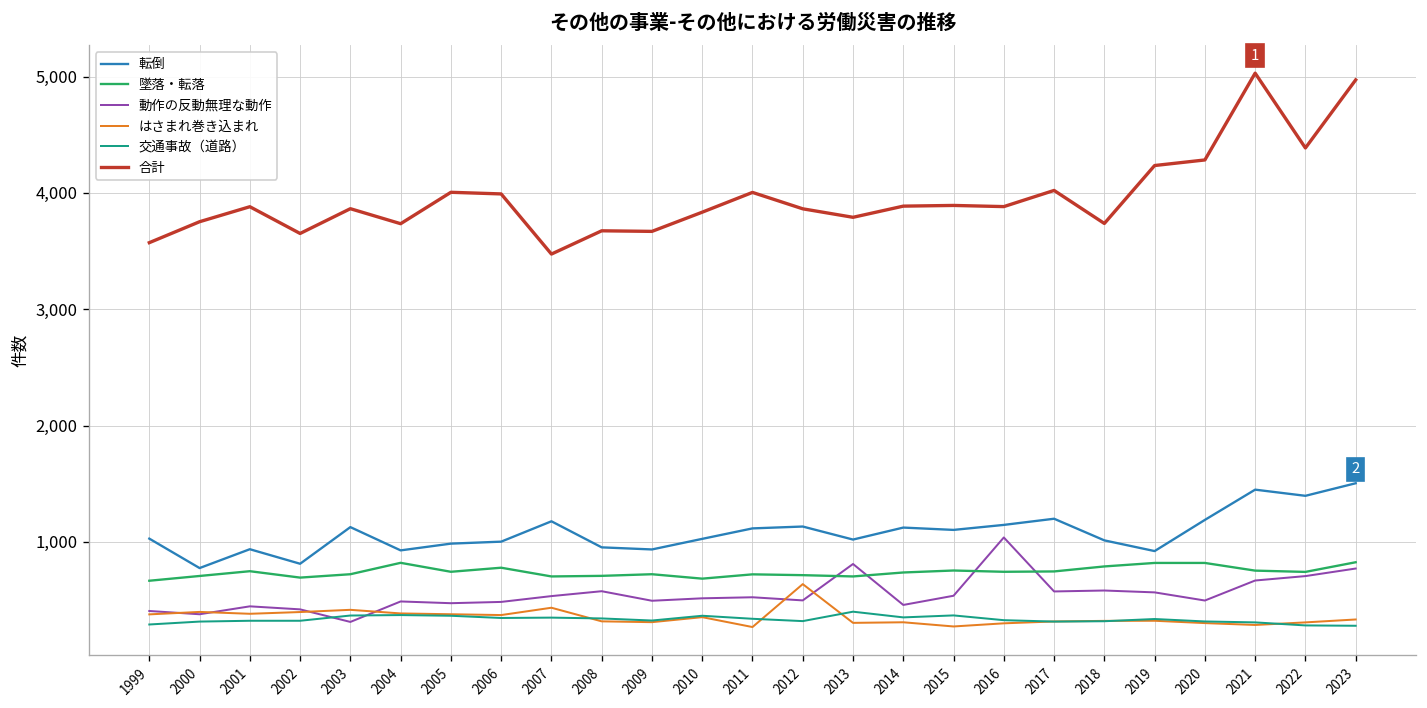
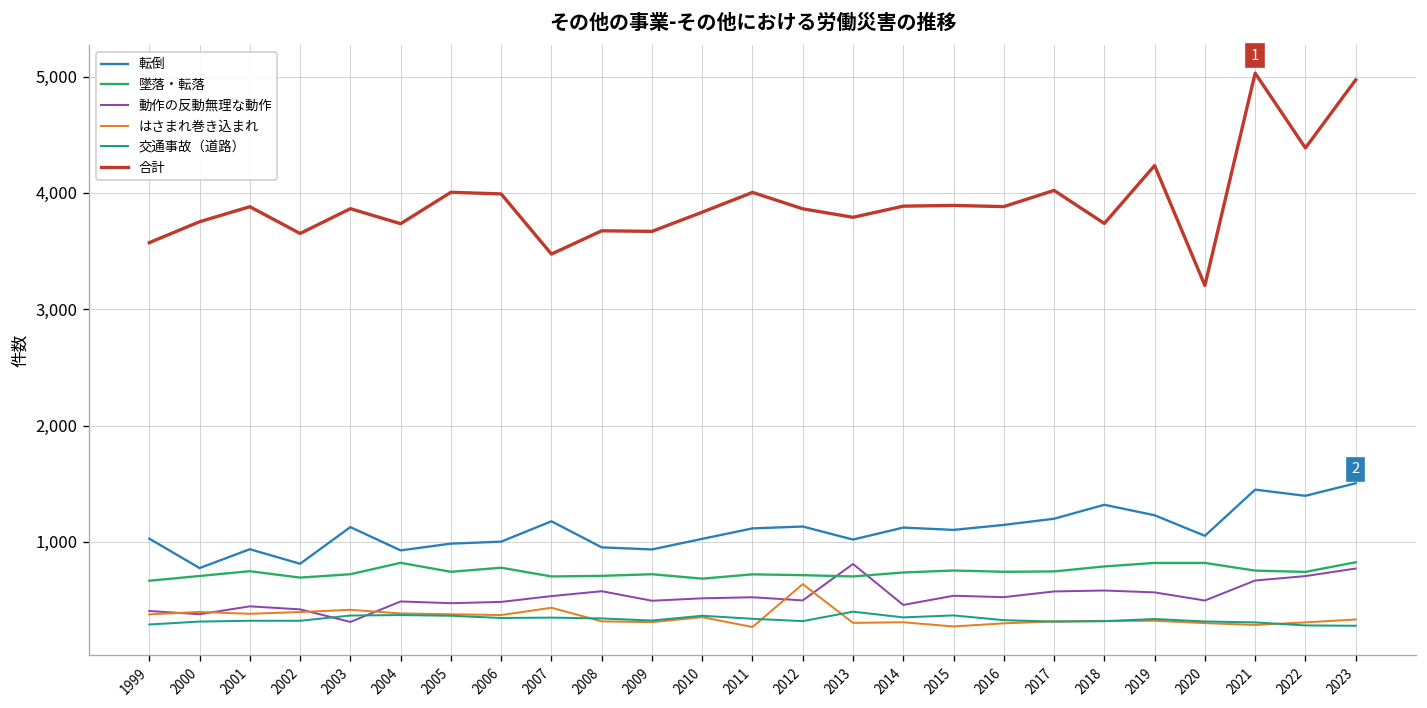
  {
    "転倒": {
      "1999": "1,000",
      "2000": "800",
      "2001": "900",
      "2002": "800",
      "2003": "1,100",
      "2004": "900",
      "2005": "1,000",
      "2006": "1,000",
      "2007": "1,200",
      "2008": "1,000",
      "2009": "900",
      "2010": "1,000",
      "2011": "1,100",
      "2012": "1,100",
      "2013": "1,000",
      "2014": "1,100",
      "2015": "1,100",
      "2016": "1,100",
      "2017": "1,200",
-     "2018": "1,000",
-     "2019": "900",
-     "2020": "1,200",
+     "2018": "1,300",
+     "2019": "1,200",
+     "2020": "1,100",
      "2021": "1,400",
      "2022": "1,400"
    },
    "動作の反動無理な動作": {
      "1999": "400",
      "2001": "400",
      "2003": "300",
      "2004": "500",
      "2005": "500",
      "2006": "500",
      "2007": "500",
      "2008": "600",
      "2009": "500",
      "2010": "500",
      "2011": "500",
      "2012": "500",
      "2013": "800",
      "2014": "500",
      "2015": "500",
-     "2016": "1,000",
+     "2016": "500",
      "2017": "600",
      "2018": "600",
      "2019": "600",
      "2020": "500",
      "2021": "700",
      "2022": "700",
      "2023": "800"
    },
    "はさまれ巻き込まれ": {
      "1999": "400",
      "2001": "400",
      "2003": "400",
      "2007": "400",
      "2011": "300",
      "2012": "600",
      "2013": "300",
      "2014": "300",
      "2015": "300",
      "2016": "300",
      "2023": "300"
    },
    "合計": {
      "1999": "3,600",
      "2000": "3,800",
      "2001": "3,900",
      "2002": "3,700",
      "2003": "3,900",
      "2004": "3,700",
      "2005": "4,000",
      "2006": "4,000",
      "2007": "3,500",
      "2008": "3,700",
      "2009": "3,700",
      "2010": "3,800",
      "2011": "4,000",
      "2012": "3,900",
      "2013": "3,800",
      "2014": "3,900",
      "2015": "3,900",
      "2016": "3,900",
      "2017": "4,000",
      "2018": "3,700",
      "2019": "4,200",
-     "2020": "4,300",
+     "2020": "3,200",
      "2022": "4,400",
      "2023": "5,000"
    }
  }
